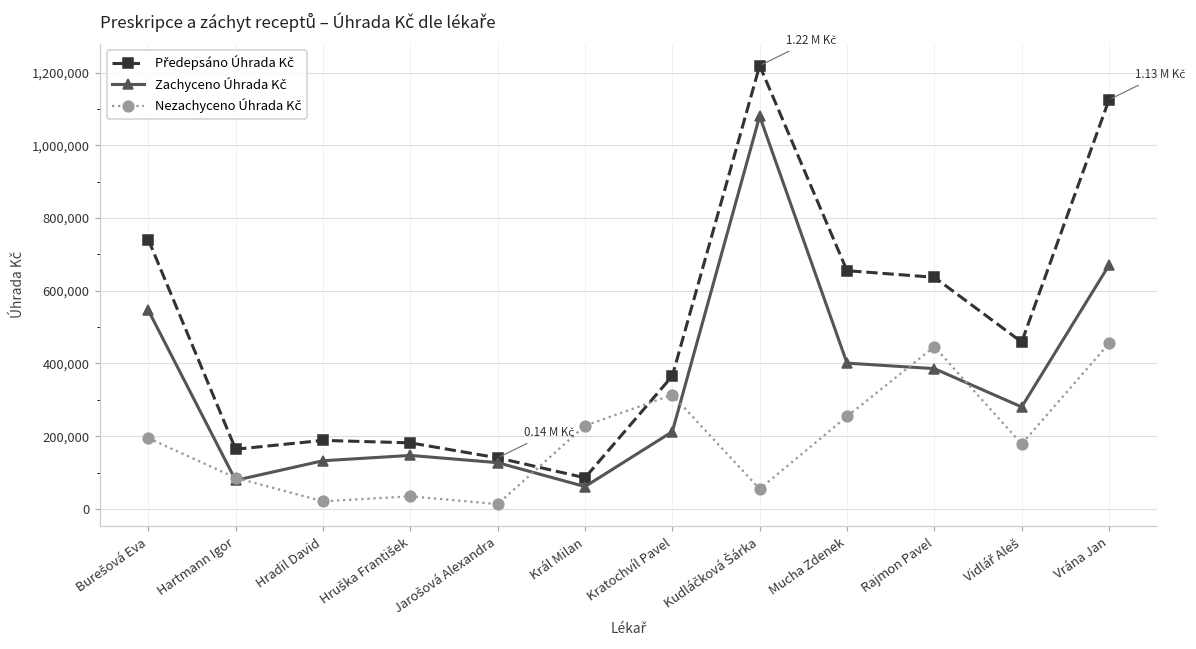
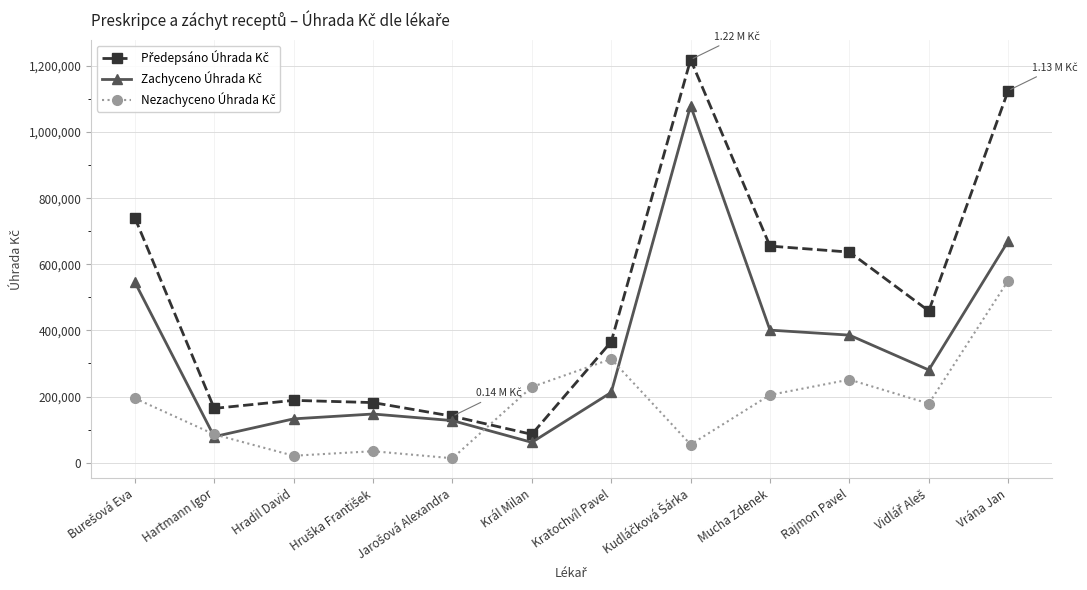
  {
    "Nezachyceno Úhrada Kč": {
      "Burešová Eva": "190,000",
      "Hradil David": "20,000",
      "Hruška František": "30,000",
      "Jarošová Alexandra": "10,000",
      "Král Milan": "230,000",
      "Kratochvíl Pavel": "310,000",
      "Kudláčková Šárka": "50,000",
-     "Mucha Zdenek": "250,000",
-     "Rajmon Pavel": "450,000",
+     "Mucha Zdenek": "200,000",
+     "Rajmon Pavel": "250,000",
      "Vidlář Aleš": "180,000",
-     "Vrána Jan": "460,000"
+     "Vrána Jan": "550,000"
    }
  }
